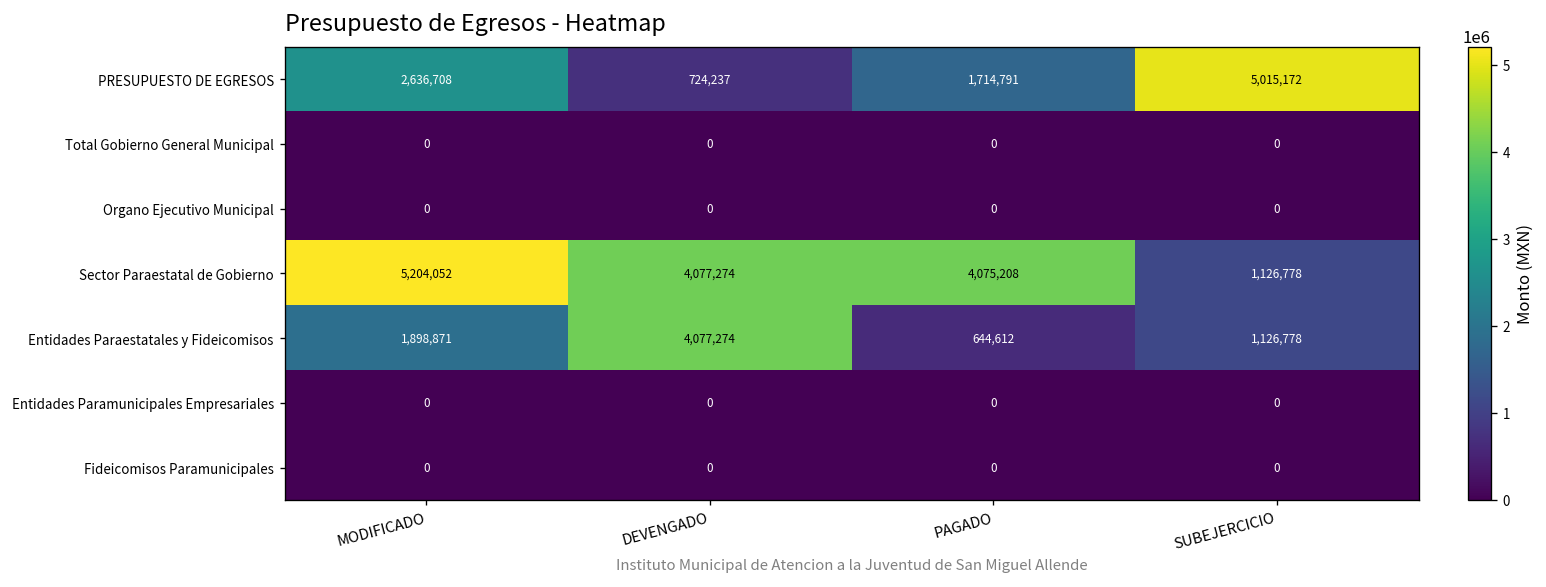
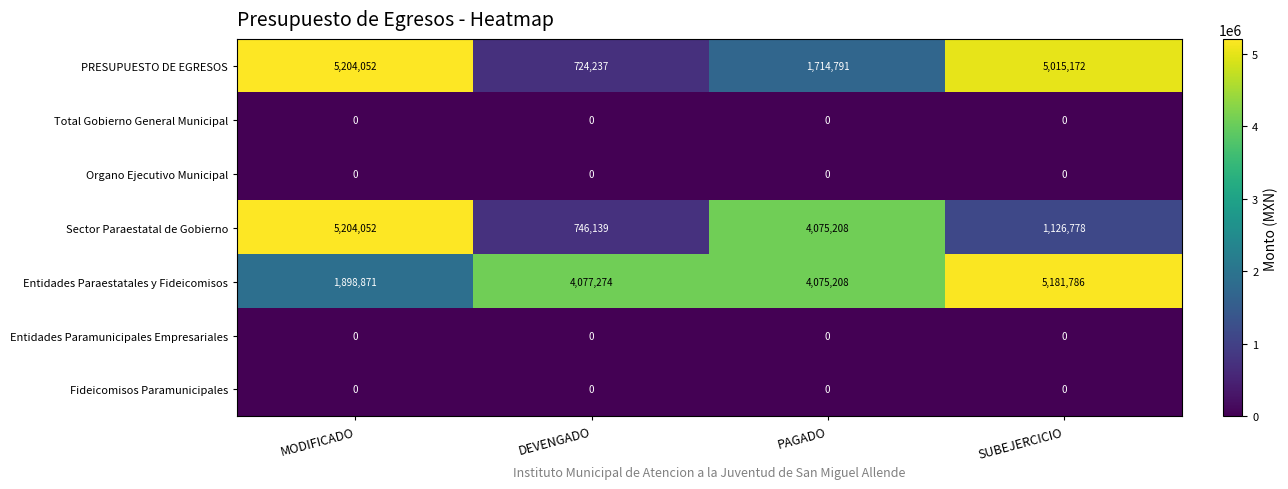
  {
    "PRESUPUESTO DE EGRESOS": {
-     "MODIFICADO": "2,636,708",
+     "MODIFICADO": "5,204,052",
      "DEVENGADO": "724,237",
      "PAGADO": "1,714,791",
      "SUBEJERCICIO": "5,015,172"
    },
    "Total Gobierno General Municipal": {
      "MODIFICADO": "0",
      "DEVENGADO": "0",
      "PAGADO": "0",
      "SUBEJERCICIO": "0"
    },
    "Organo Ejecutivo Municipal": {
      "MODIFICADO": "0",
      "DEVENGADO": "0",
      "PAGADO": "0",
      "SUBEJERCICIO": "0"
    },
    "Sector Paraestatal de Gobierno": {
      "MODIFICADO": "5,204,052",
-     "DEVENGADO": "4,077,274",
+     "DEVENGADO": "746,139",
      "PAGADO": "4,075,208",
      "SUBEJERCICIO": "1,126,778"
    },
    "Entidades Paraestatales y Fideicomisos": {
      "MODIFICADO": "1,898,871",
      "DEVENGADO": "4,077,274",
-     "PAGADO": "644,612",
-     "SUBEJERCICIO": "1,126,778"
+     "PAGADO": "4,075,208",
+     "SUBEJERCICIO": "5,181,786"
    },
    "Entidades Paramunicipales Empresariales": {
      "MODIFICADO": "0",
      "DEVENGADO": "0",
      "PAGADO": "0",
      "SUBEJERCICIO": "0"
    },
    "Fideicomisos Paramunicipales": {
      "MODIFICADO": "0",
      "DEVENGADO": "0",
      "PAGADO": "0",
      "SUBEJERCICIO": "0"
    }
  }
